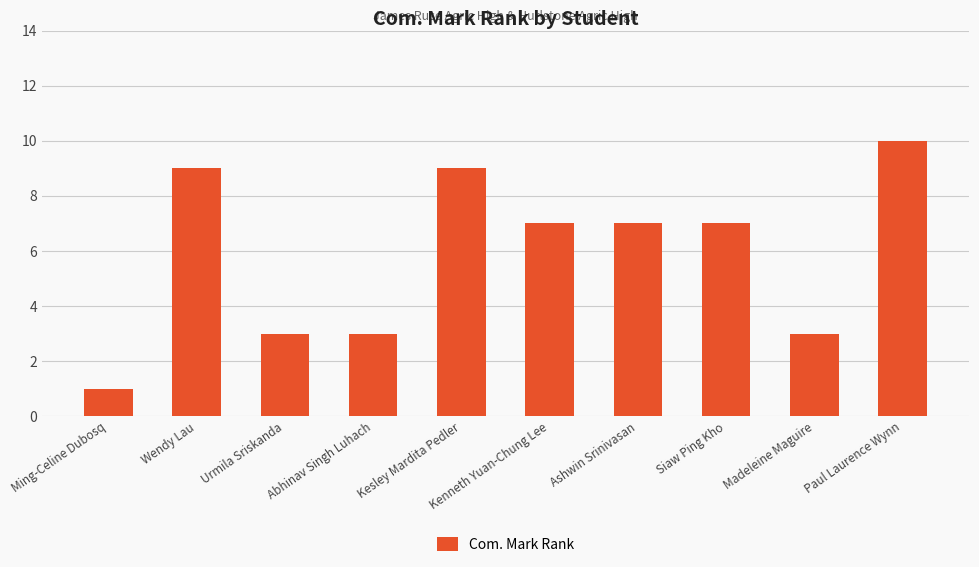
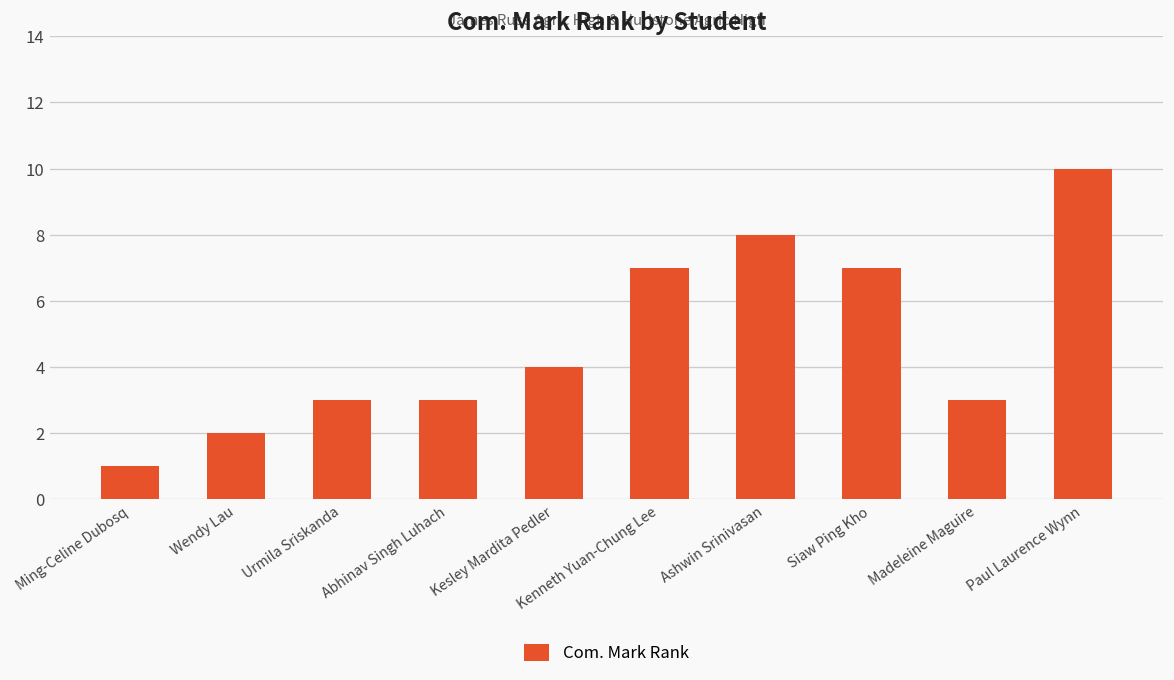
  {
    "Ming-Celine Dubosq": 1,
-   "Wendy Lau": 9,
+   "Wendy Lau": 2,
    "Urmila Sriskanda": 3,
    "Abhinav Singh Luhach": 3,
-   "Kesley Mardita Pedler": 9,
+   "Kesley Mardita Pedler": 4,
    "Kenneth Yuan-Chung Lee": 7,
-   "Ashwin Srinivasan": 7,
+   "Ashwin Srinivasan": 8,
    "Siaw Ping Kho": 7,
    "Madeleine Maguire": 3,
    "Paul Laurence Wynn": 10
  }
